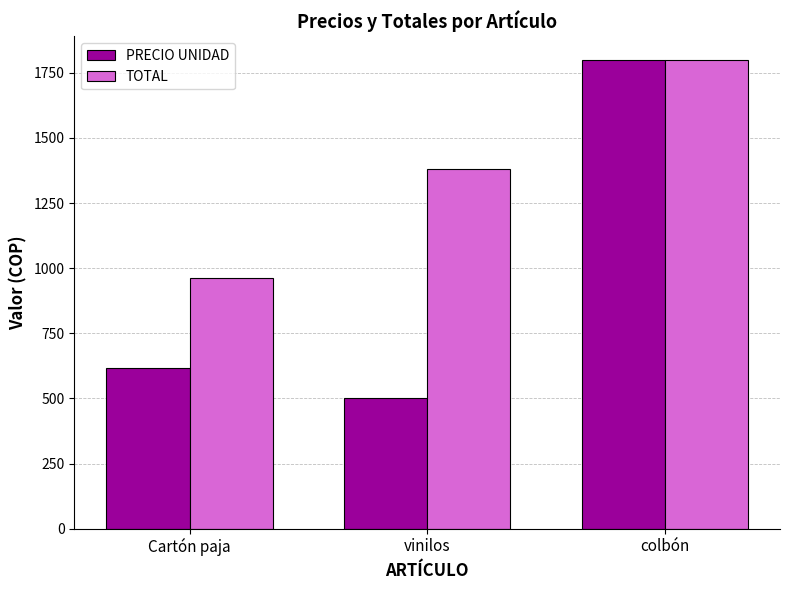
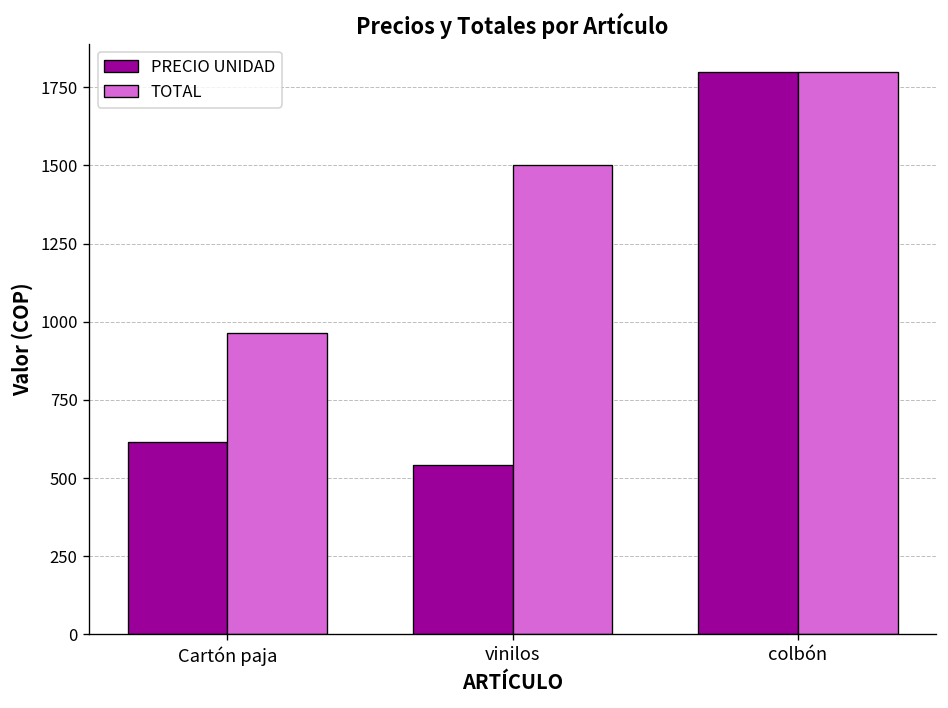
  {
    "PRECIO UNIDAD": {
      "Cartón paja": 620,
-     "vinilos": 500,
+     "vinilos": 540,
      "colbón": 1800
    },
    "TOTAL": {
      "Cartón paja": 960,
-     "vinilos": 1380,
+     "vinilos": 1500,
      "colbón": 1800
    }
  }
